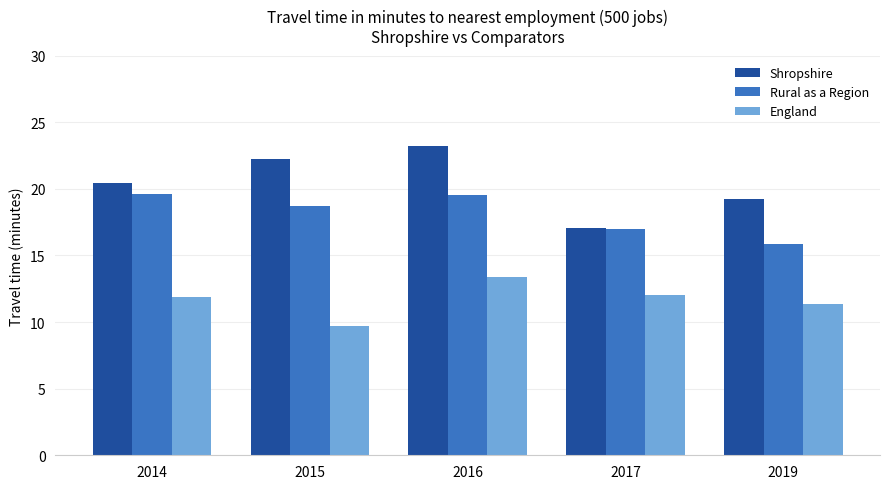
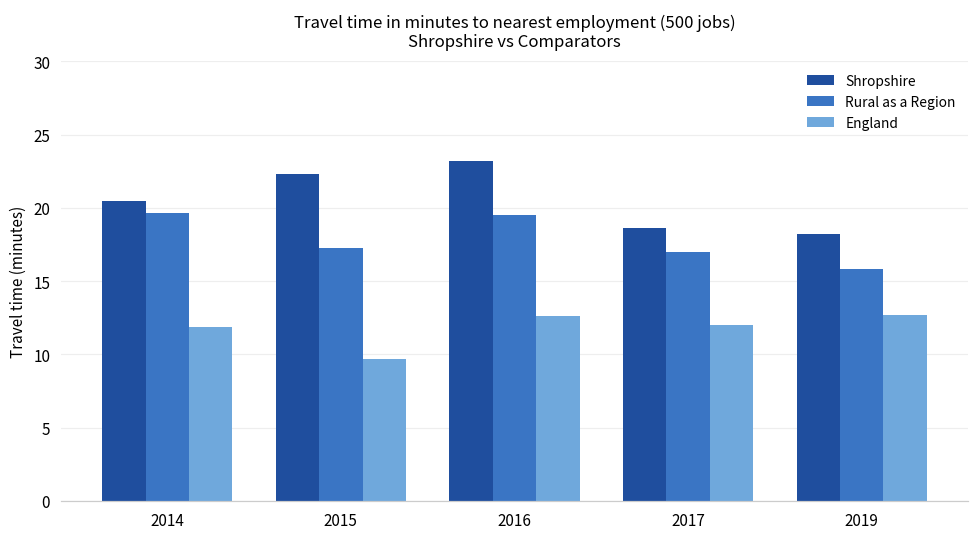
  {
    "Shropshire": {
      "2014": 20.5,
      "2015": 22.3,
      "2016": 23.2,
-     "2017": 17.1,
-     "2019": 19.2
+     "2017": 18.6,
+     "2019": 18.2
    },
    "Rural as a Region": {
      "2014": 19.6,
-     "2015": 18.7,
+     "2015": 17.3,
      "2016": 19.5,
      "2017": 17.0,
      "2019": 15.8
    },
    "England": {
      "2014": 11.9,
      "2015": 9.7,
-     "2016": 13.4,
+     "2016": 12.6,
      "2017": 12.0,
-     "2019": 11.4
+     "2019": 12.7
    }
  }
